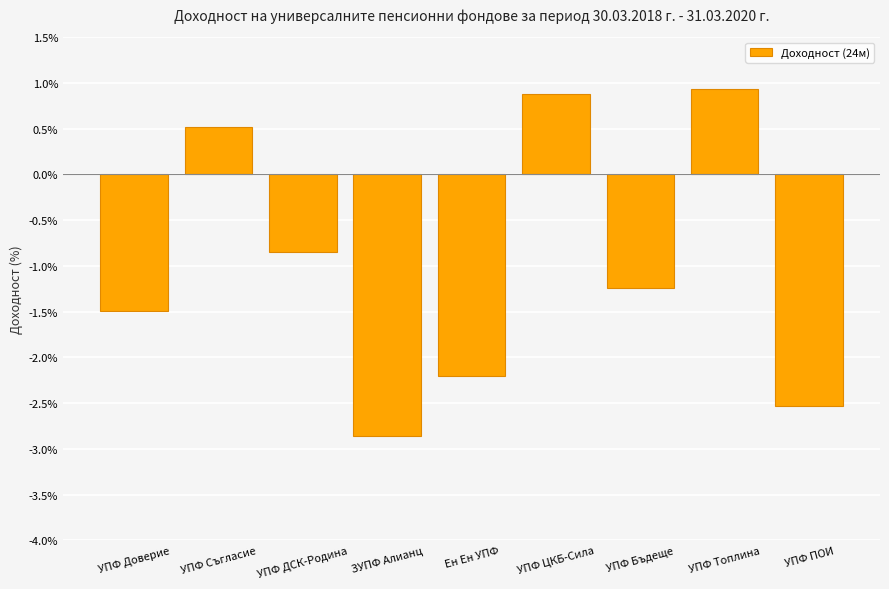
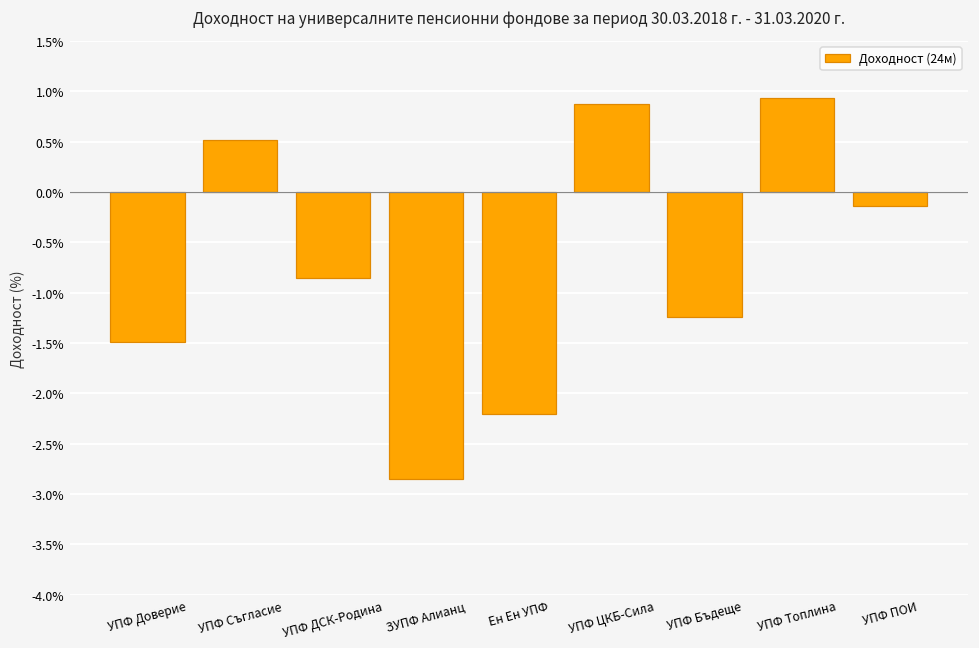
  {
    "УПФ Доверие": "-1.5%",
    "УПФ Съгласие": "0.5%",
    "УПФ ДСК-Родина": "-0.9%",
    "ЗУПФ Алианц": "-2.9%",
    "Ен Ен УПФ": "-2.2%",
    "УПФ ЦКБ-Сила": "0.9%",
    "УПФ Бъдеще": "-1.2%",
    "УПФ Топлина": "0.9%",
-   "УПФ ПОИ": "-2.5%"
+   "УПФ ПОИ": "-0.1%"
  }
